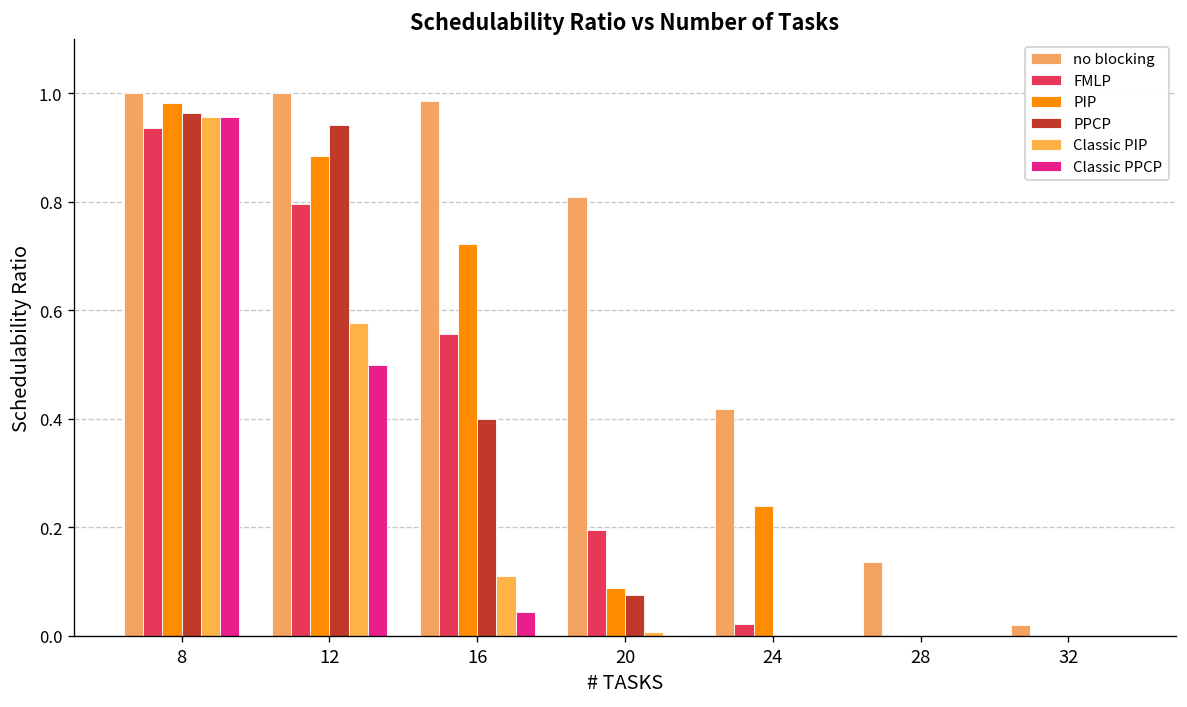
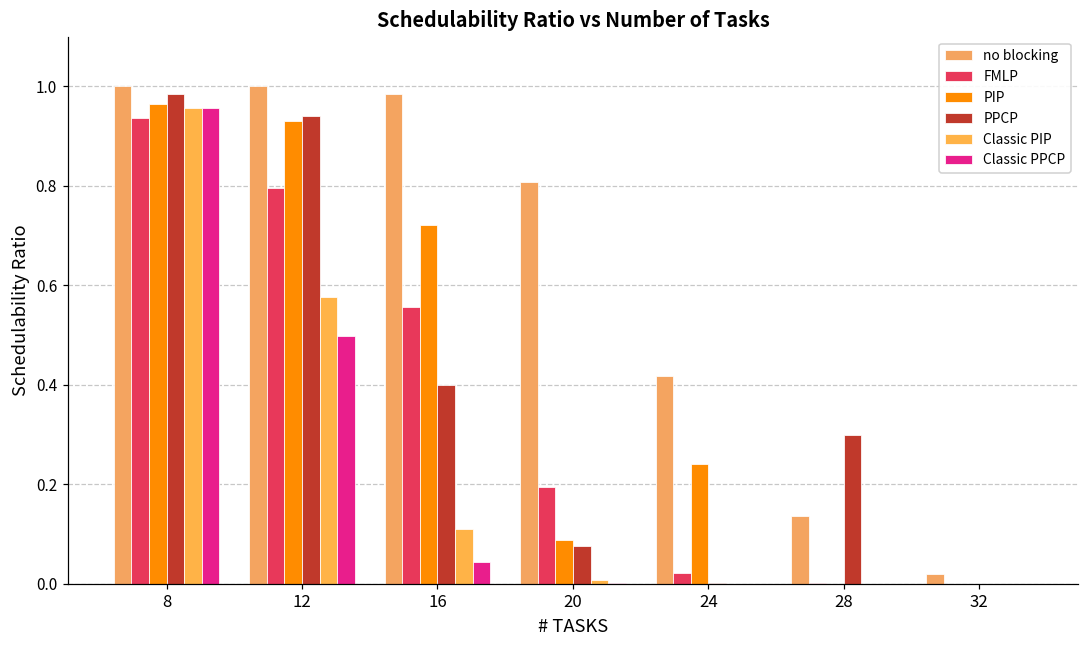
  {
    "PIP": {
-     "8": 0.98,
-     "12": 0.89,
+     "8": 0.96,
+     "12": 0.93,
      "16": 0.72,
      "20": 0.09,
      "24": 0.24,
      "28": 0.00,
      "32": 0.00
    },
    "PPCP": {
-     "8": 0.96,
+     "8": 0.98,
      "12": 0.94,
      "16": 0.40,
      "20": 0.08,
-     "28": 0.0,
+     "28": 0.3,
      "32": 0.00
    }
  }
